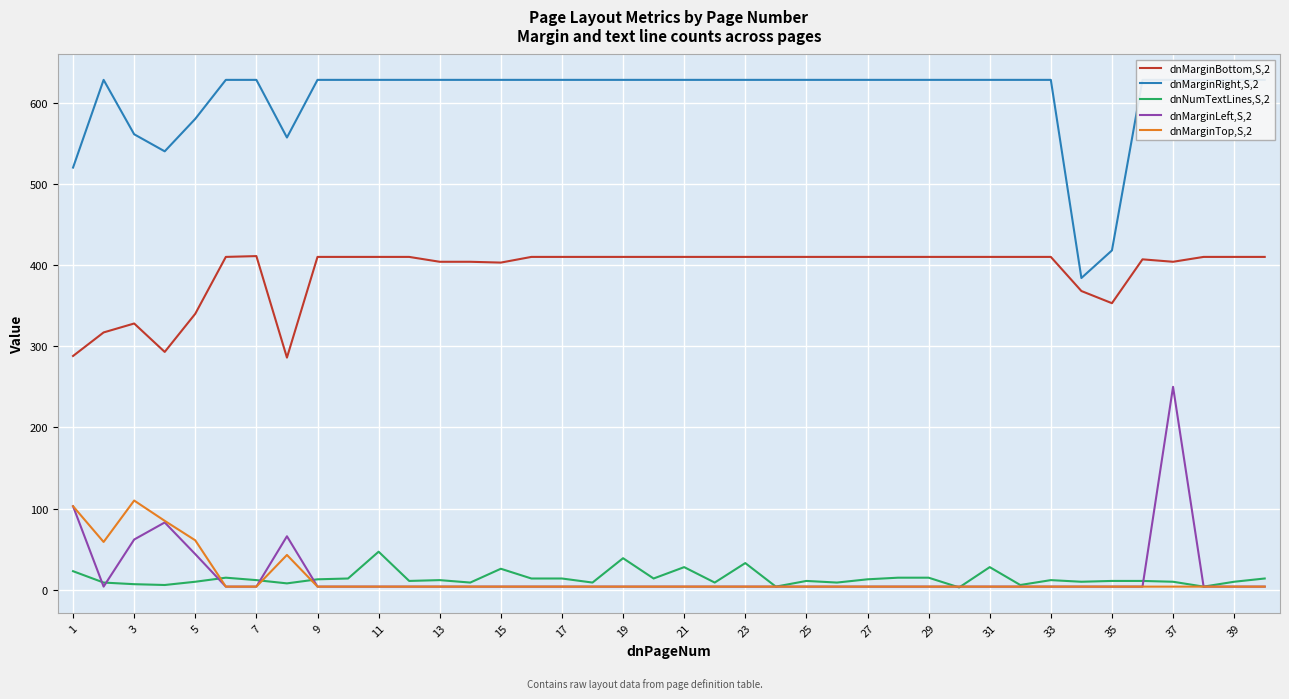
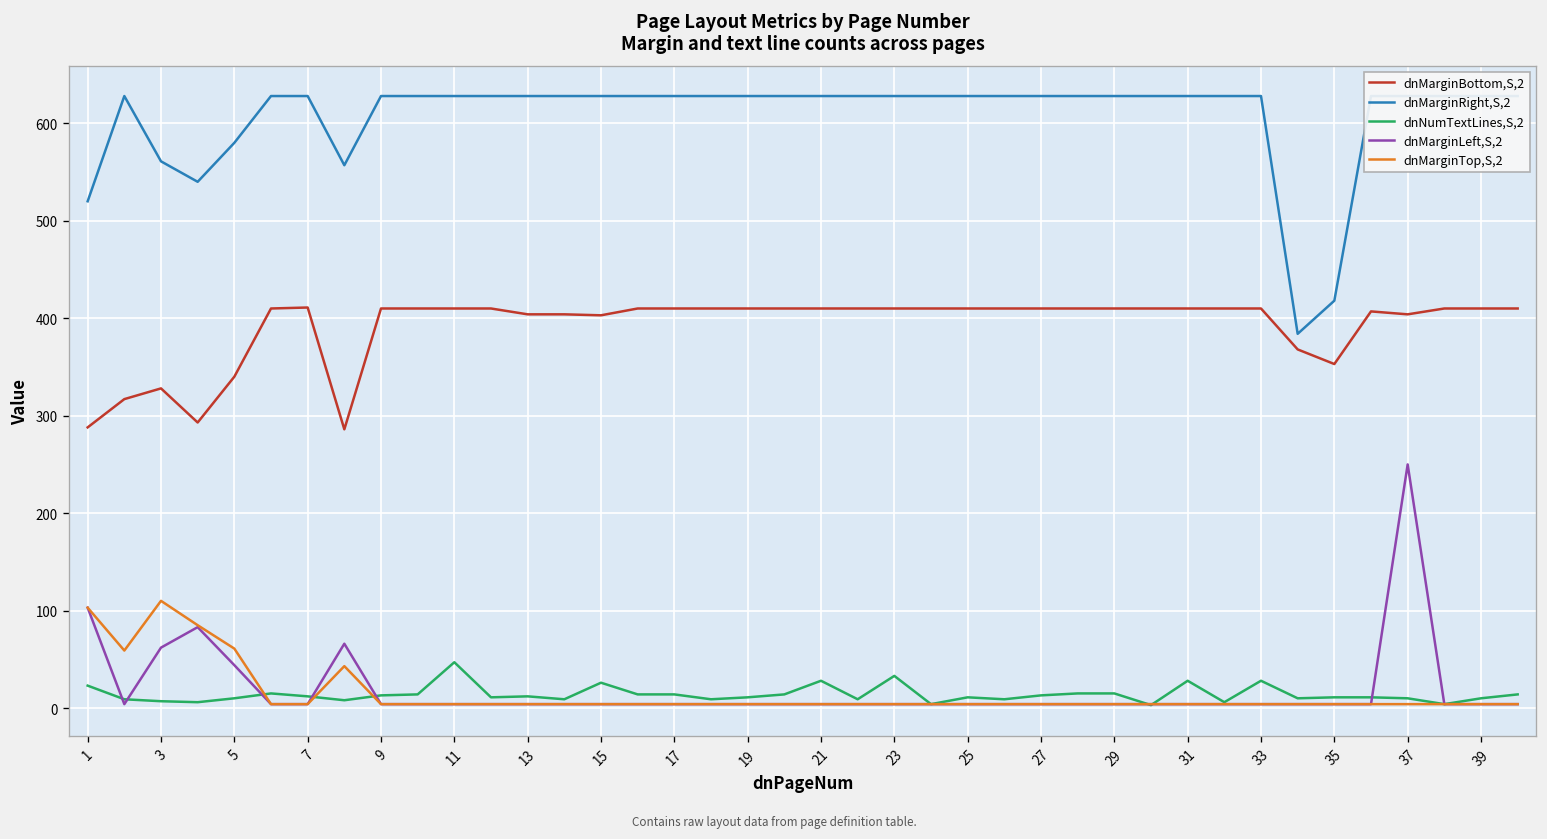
  {
    "dnMarginBottom,S,2": {
      "1": 290,
      "3": 330,
      "5": 340,
      "7": 410,
      "9": 410,
      "11": 410,
      "13": 400,
      "15": 400,
      "17": 410,
      "19": 410,
      "21": 410,
      "23": 410,
      "25": 410,
      "27": 410,
      "29": 410,
      "31": 410,
      "33": 410,
      "35": 350,
      "37": 400,
      "39": 410
    },
    "dnMarginRight,S,2": {
      "1": 520,
      "3": 560,
      "5": 580,
      "7": 630,
      "9": 630,
      "11": 630,
      "13": 630,
      "15": 630,
      "17": 630,
      "19": 630,
      "21": 630,
      "23": 630,
      "25": 630,
      "27": 630,
      "29": 630,
      "31": 630,
      "33": 630,
      "35": 420
    },
    "dnNumTextLines,S,2": {
      "1": 20,
      "3": 10,
      "5": 10,
      "7": 10,
      "9": 10,
      "11": 50,
      "13": 10,
      "15": 30,
      "17": 10,
-     "19": 40,
+     "19": 10,
      "21": 30,
      "23": 30,
      "25": 10,
      "27": 10,
      "29": 20,
      "31": 30,
-     "33": 10,
+     "33": 30,
      "35": 10,
      "37": 10,
      "39": 10
    },
    "dnMarginLeft,S,2": {
      "3": 60,
      "5": 40,
      "37": 250
    },
    "dnMarginTop,S,2": {
      "3": 110,
      "5": 60,
      "37": 0
    }
  }
